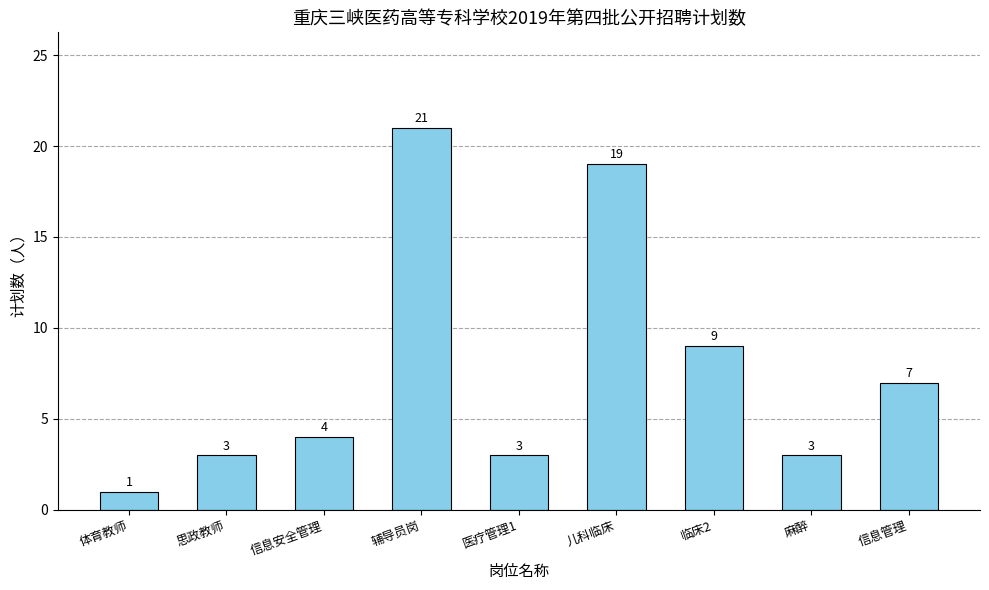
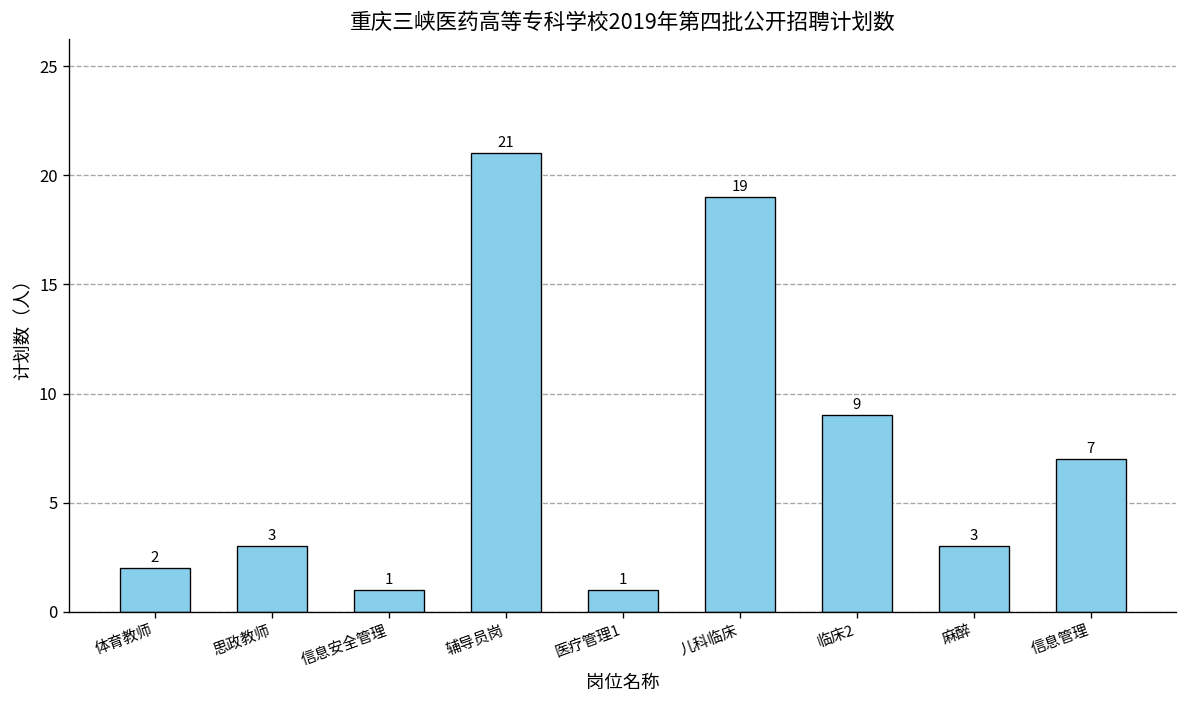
  {
-   "体育教师": 1,
+   "体育教师": 2,
    "思政教师": 3,
-   "信息安全管理": 4,
+   "信息安全管理": 1,
    "辅导员岗": 21,
-   "医疗管理1": 3,
+   "医疗管理1": 1,
    "儿科临床": 19,
    "临床2": 9,
    "麻醉": 3,
    "信息管理": 7
  }
